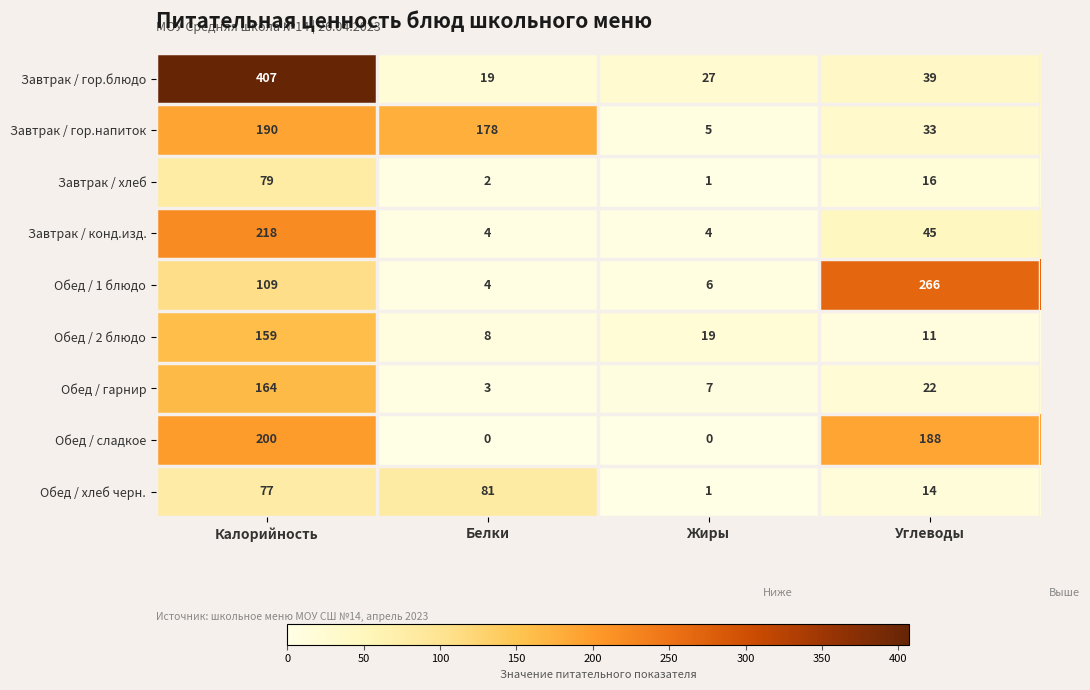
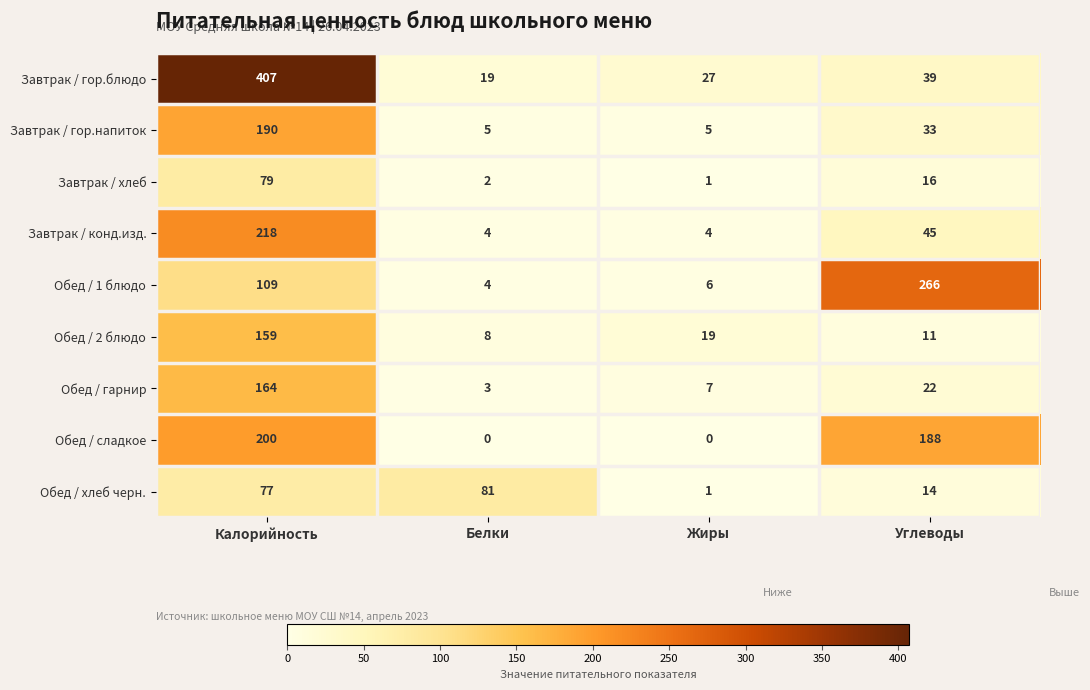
  {
    "Завтрак / гор.блюдо": {
      "Калорийность": 407,
      "Белки": 19,
      "Жиры": 27,
      "Углеводы": 39
    },
    "Завтрак / гор.напиток": {
      "Калорийность": 190,
-     "Белки": 178,
+     "Белки": 5,
      "Жиры": 5,
      "Углеводы": 33
    },
    "Завтрак / хлеб": {
      "Калорийность": 79,
      "Белки": 2,
      "Жиры": 1,
      "Углеводы": 16
    },
    "Завтрак / конд.изд.": {
      "Калорийность": 218,
      "Белки": 4,
      "Жиры": 4,
      "Углеводы": 45
    },
    "Обед / 1 блюдо": {
      "Калорийность": 109,
      "Белки": 4,
      "Жиры": 6,
      "Углеводы": 266
    },
    "Обед / 2 блюдо": {
      "Калорийность": 159,
      "Белки": 8,
      "Жиры": 19,
      "Углеводы": 11
    },
    "Обед / гарнир": {
      "Калорийность": 164,
      "Белки": 3,
      "Жиры": 7,
      "Углеводы": 22
    },
    "Обед / сладкое": {
      "Калорийность": 200,
      "Белки": 0,
      "Жиры": 0,
      "Углеводы": 188
    },
    "Обед / хлеб черн.": {
      "Калорийность": 77,
      "Белки": 81,
      "Жиры": 1,
      "Углеводы": 14
    }
  }
